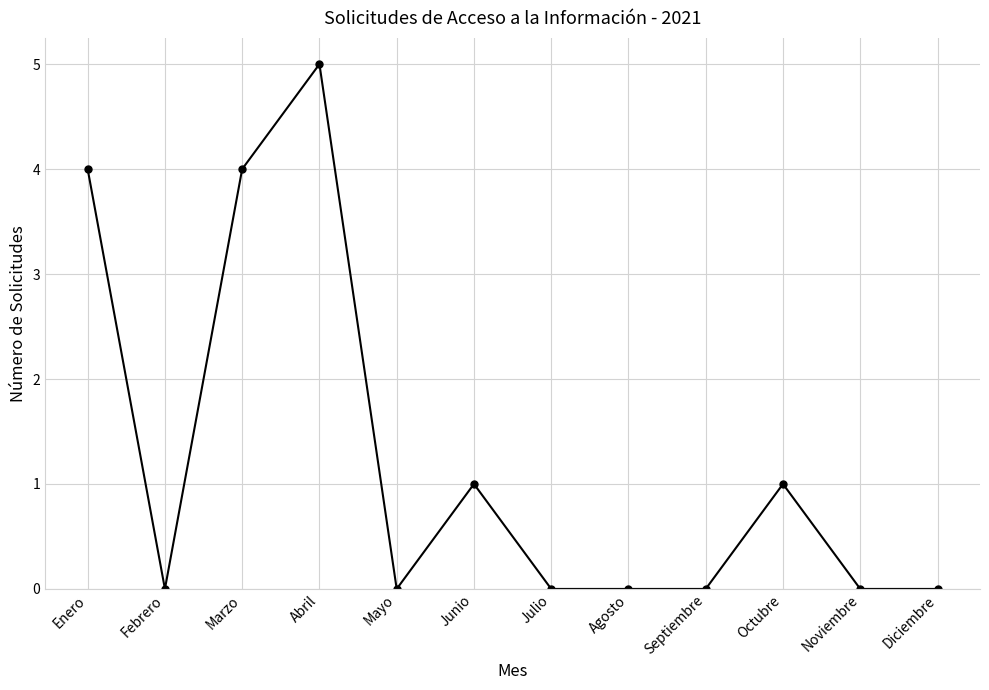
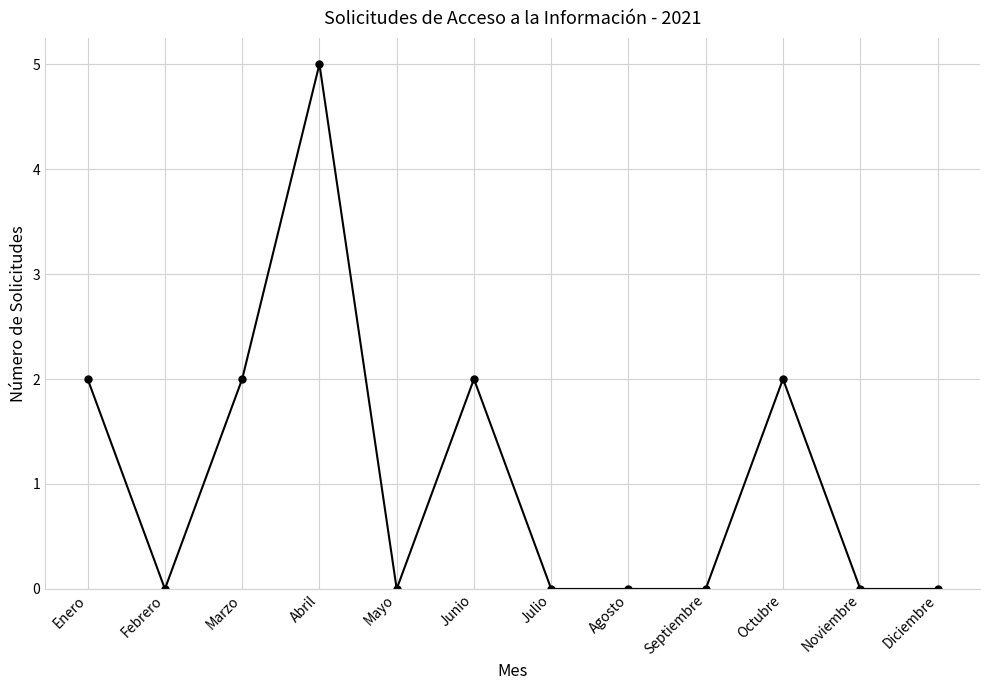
  {
-   "Enero": 4,
+   "Enero": 2,
    "Febrero": 0,
-   "Marzo": 4,
+   "Marzo": 2,
    "Abril": 5,
    "Mayo": 0,
-   "Junio": 1,
+   "Junio": 2,
    "Julio": 0,
    "Agosto": 0,
    "Septiembre": 0,
-   "Octubre": 1,
+   "Octubre": 2,
    "Noviembre": 0,
    "Diciembre": 0
  }
